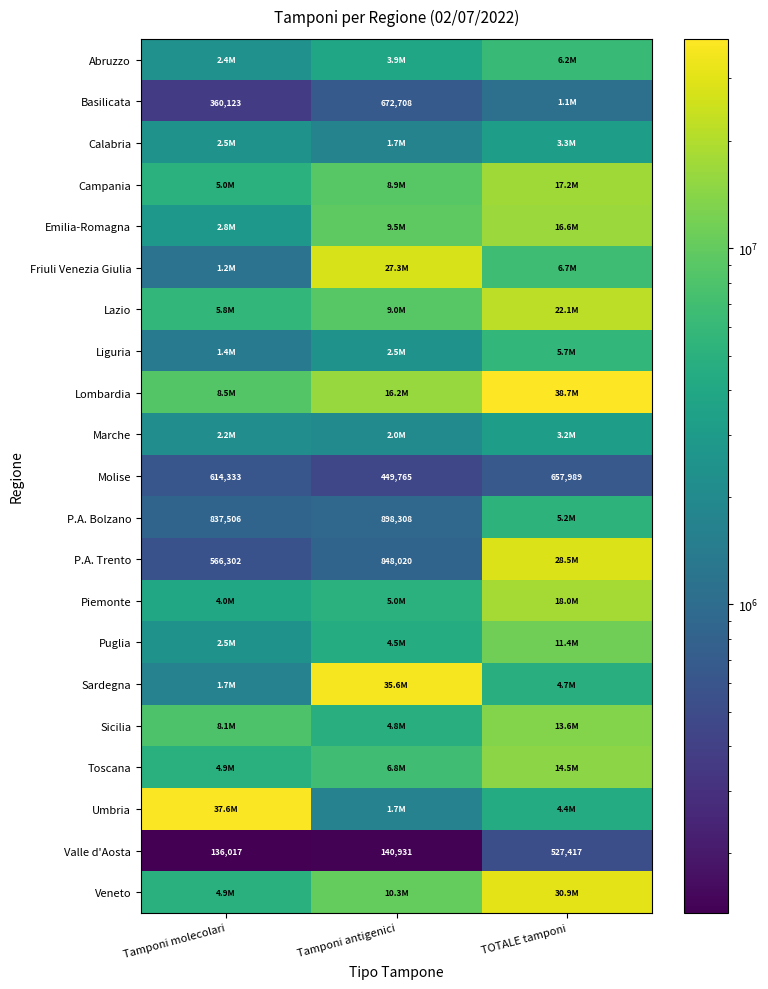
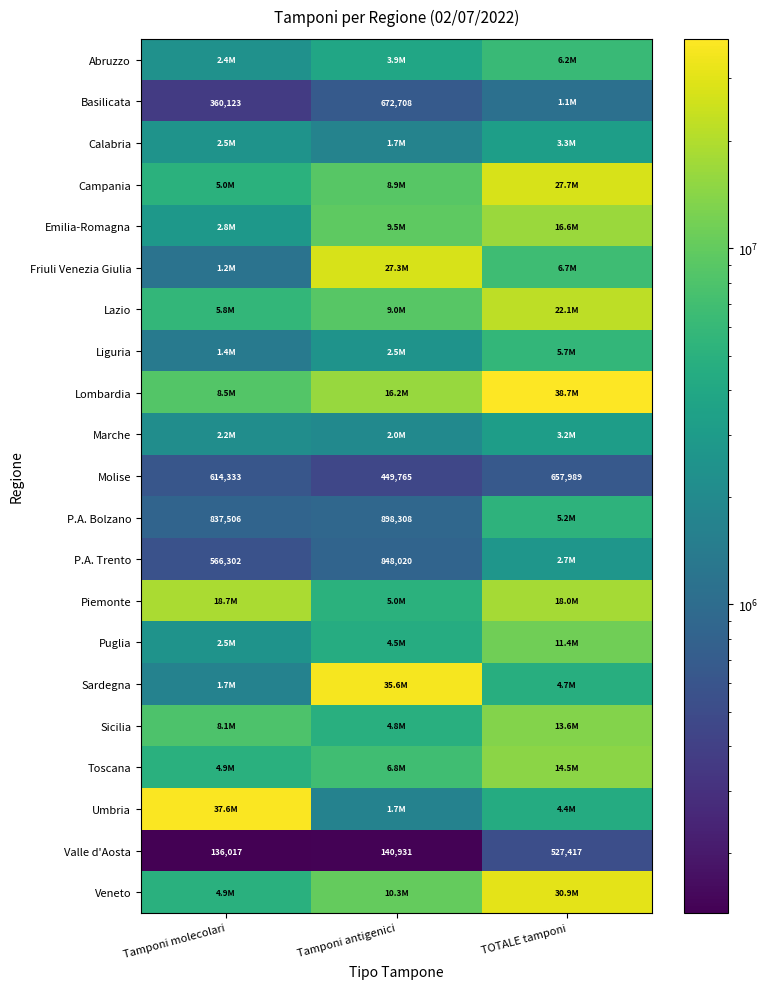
  {
    "Abruzzo": {
      "Tamponi molecolari": "2.4M",
      "Tamponi antigenici": "3.9M",
      "TOTALE tamponi": "6.2M"
    },
    "Basilicata": {
      "Tamponi molecolari": "360,123",
      "Tamponi antigenici": "672,708",
      "TOTALE tamponi": "1.1M"
    },
    "Calabria": {
      "Tamponi molecolari": "2.5M",
      "Tamponi antigenici": "1.7M",
      "TOTALE tamponi": "3.3M"
    },
    "Campania": {
      "Tamponi molecolari": "5.0M",
      "Tamponi antigenici": "8.9M",
-     "TOTALE tamponi": "17.2M"
+     "TOTALE tamponi": "27.7M"
    },
    "Emilia-Romagna": {
      "Tamponi molecolari": "2.8M",
      "Tamponi antigenici": "9.5M",
      "TOTALE tamponi": "16.6M"
    },
    "Friuli Venezia Giulia": {
      "Tamponi molecolari": "1.2M",
      "Tamponi antigenici": "27.3M",
      "TOTALE tamponi": "6.7M"
    },
    "Lazio": {
      "Tamponi molecolari": "5.8M",
      "Tamponi antigenici": "9.0M",
      "TOTALE tamponi": "22.1M"
    },
    "Liguria": {
      "Tamponi molecolari": "1.4M",
      "Tamponi antigenici": "2.5M",
      "TOTALE tamponi": "5.7M"
    },
    "Lombardia": {
      "Tamponi molecolari": "8.5M",
      "Tamponi antigenici": "16.2M",
      "TOTALE tamponi": "38.7M"
    },
    "Marche": {
      "Tamponi molecolari": "2.2M",
      "Tamponi antigenici": "2.0M",
      "TOTALE tamponi": "3.2M"
    },
    "Molise": {
      "Tamponi molecolari": "614,333",
      "Tamponi antigenici": "449,765",
      "TOTALE tamponi": "657,989"
    },
    "P.A. Bolzano": {
      "Tamponi molecolari": "837,506",
      "Tamponi antigenici": "898,308",
      "TOTALE tamponi": "5.2M"
    },
    "P.A. Trento": {
      "Tamponi molecolari": "566,302",
      "Tamponi antigenici": "848,020",
-     "TOTALE tamponi": "28.5M"
+     "TOTALE tamponi": "2.7M"
    },
    "Piemonte": {
-     "Tamponi molecolari": "4.0M",
+     "Tamponi molecolari": "18.7M",
      "Tamponi antigenici": "5.0M",
      "TOTALE tamponi": "18.0M"
    },
    "Puglia": {
      "Tamponi molecolari": "2.5M",
      "Tamponi antigenici": "4.5M",
      "TOTALE tamponi": "11.4M"
    },
    "Sardegna": {
      "Tamponi molecolari": "1.7M",
      "Tamponi antigenici": "35.6M",
      "TOTALE tamponi": "4.7M"
    },
    "Sicilia": {
      "Tamponi molecolari": "8.1M",
      "Tamponi antigenici": "4.8M",
      "TOTALE tamponi": "13.6M"
    },
    "Toscana": {
      "Tamponi molecolari": "4.9M",
      "Tamponi antigenici": "6.8M",
      "TOTALE tamponi": "14.5M"
    },
    "Umbria": {
      "Tamponi molecolari": "37.6M",
      "Tamponi antigenici": "1.7M",
      "TOTALE tamponi": "4.4M"
    },
    "Valle d'Aosta": {
      "Tamponi molecolari": "136,017",
      "Tamponi antigenici": "140,931",
      "TOTALE tamponi": "527,417"
    },
    "Veneto": {
      "Tamponi molecolari": "4.9M",
      "Tamponi antigenici": "10.3M",
      "TOTALE tamponi": "30.9M"
    }
  }
